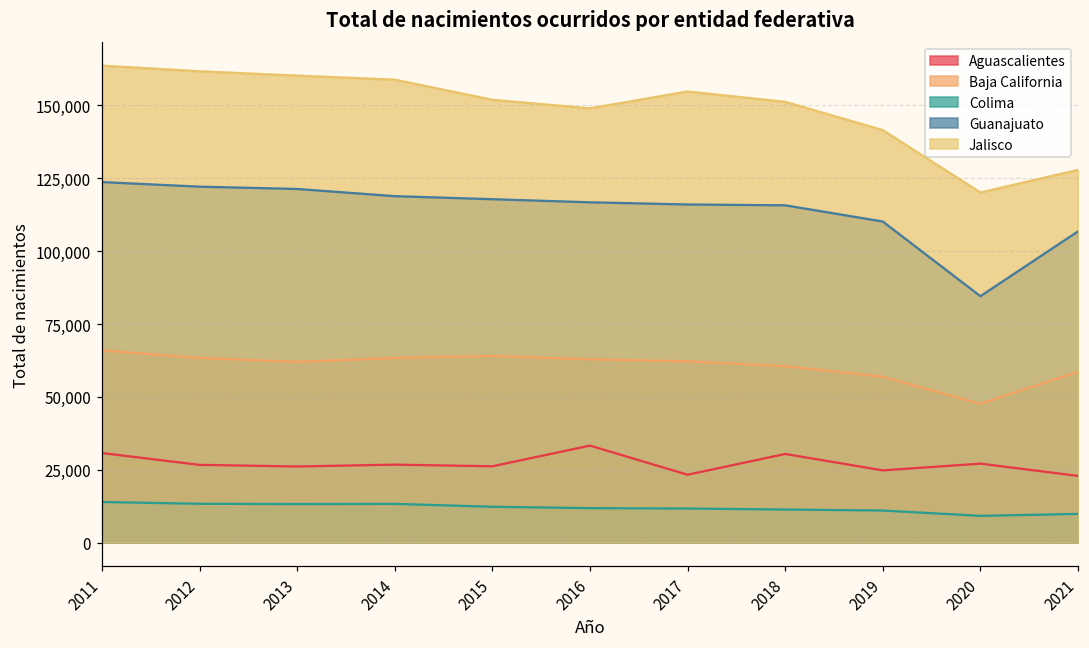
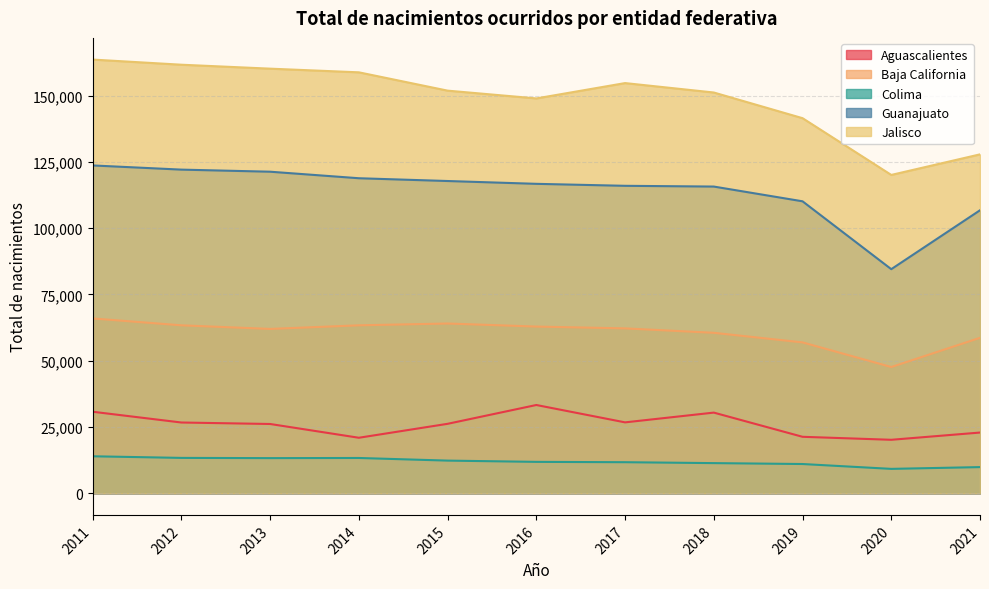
  {
    "Aguascalientes": {
      "2011": "31,000",
      "2012": "27,000",
      "2013": "26,000",
-     "2014": "27,000",
+     "2014": "21,000",
      "2015": "26,000",
      "2016": "33,000",
-     "2017": "23,000",
+     "2017": "27,000",
      "2018": "30,000",
-     "2019": "25,000",
-     "2020": "27,000",
+     "2019": "21,000",
+     "2020": "20,000",
      "2021": "23,000"
    }
  }
